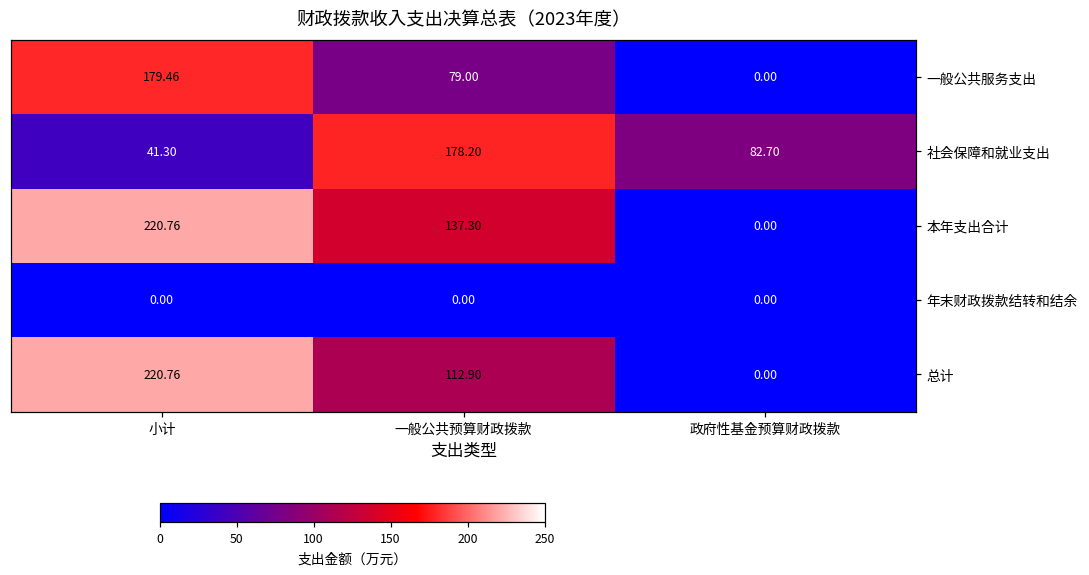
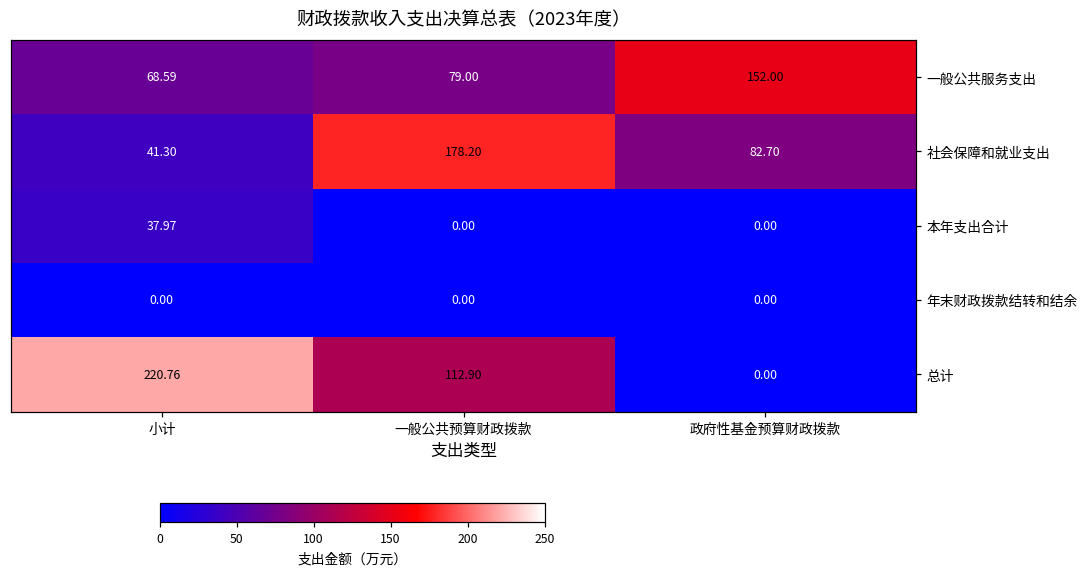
  {
    "一般公共服务支出": {
-     "小计": 179.46,
+     "小计": 68.59,
      "一般公共预算财政拨款": 79.00,
-     "政府性基金预算财政拨款": 0.00
+     "政府性基金预算财政拨款": 152.00
    },
    "社会保障和就业支出": {
      "小计": 41.30,
      "一般公共预算财政拨款": 178.20,
      "政府性基金预算财政拨款": 82.70
    },
    "本年支出合计": {
-     "小计": 220.76,
-     "一般公共预算财政拨款": 137.30,
+     "小计": 37.97,
+     "一般公共预算财政拨款": 0.00,
      "政府性基金预算财政拨款": 0.00
    },
    "年末财政拨款结转和结余": {
      "小计": 0.00,
      "一般公共预算财政拨款": 0.00,
      "政府性基金预算财政拨款": 0.00
    },
    "总计": {
      "小计": 220.76,
      "一般公共预算财政拨款": 112.90,
      "政府性基金预算财政拨款": 0.00
    }
  }
